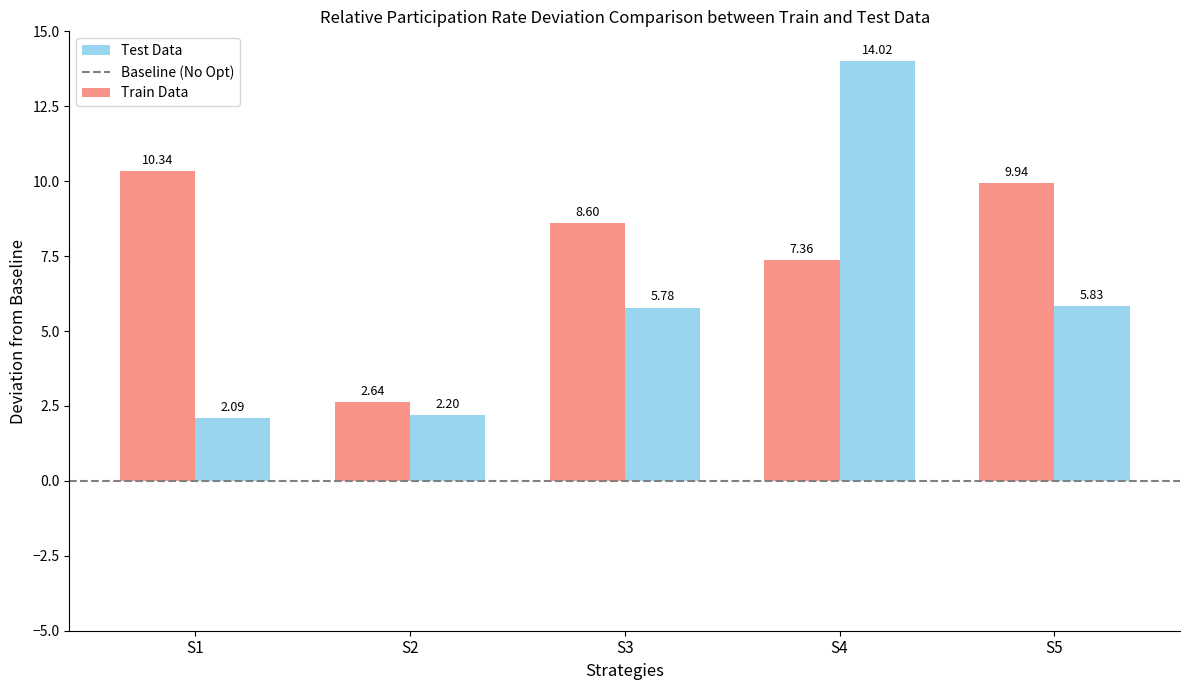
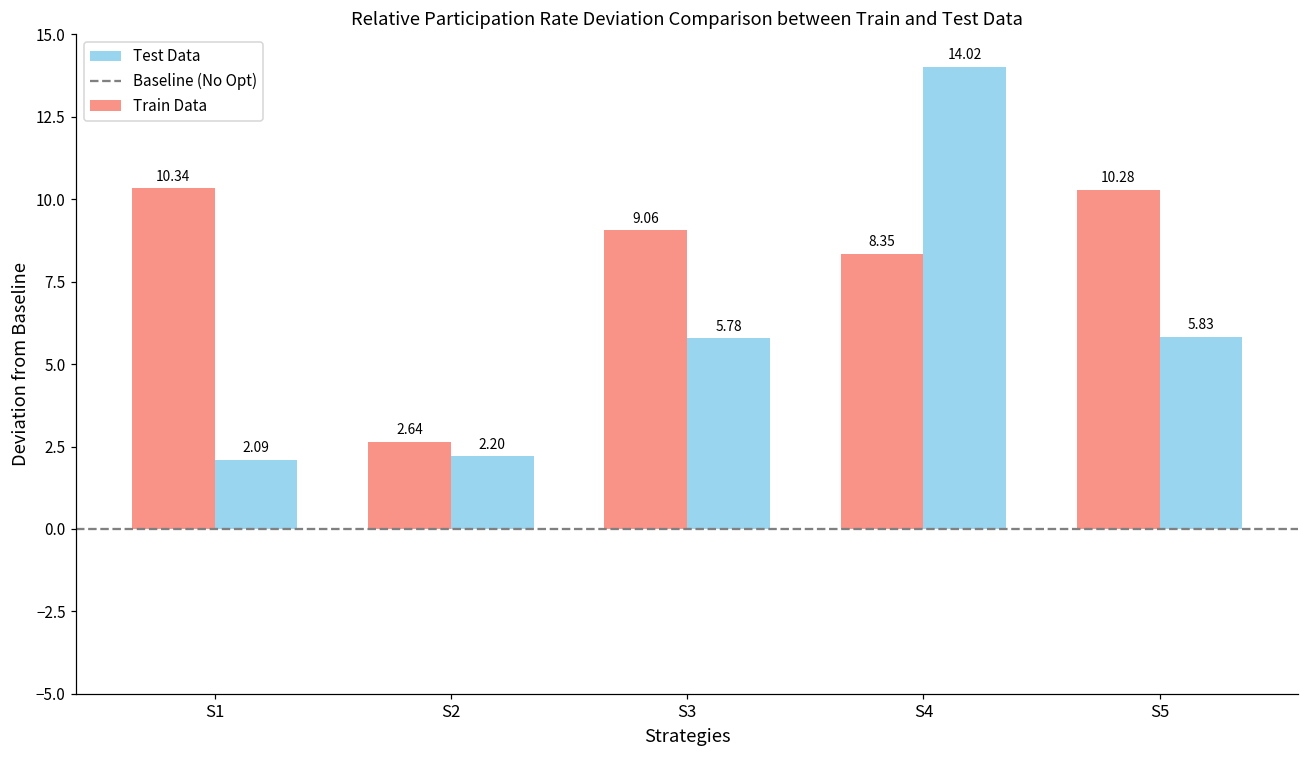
  {
    "Train Data": {
      "S1": 10.34,
      "S2": 2.64,
-     "S3": 8.60,
-     "S4": 7.36,
-     "S5": 9.94
+     "S3": 9.06,
+     "S4": 8.35,
+     "S5": 10.28
    },
    "Test Data": {
      "S1": 2.09,
      "S2": 2.20,
      "S3": 5.78,
      "S4": 14.02,
      "S5": 5.83
    }
  }
